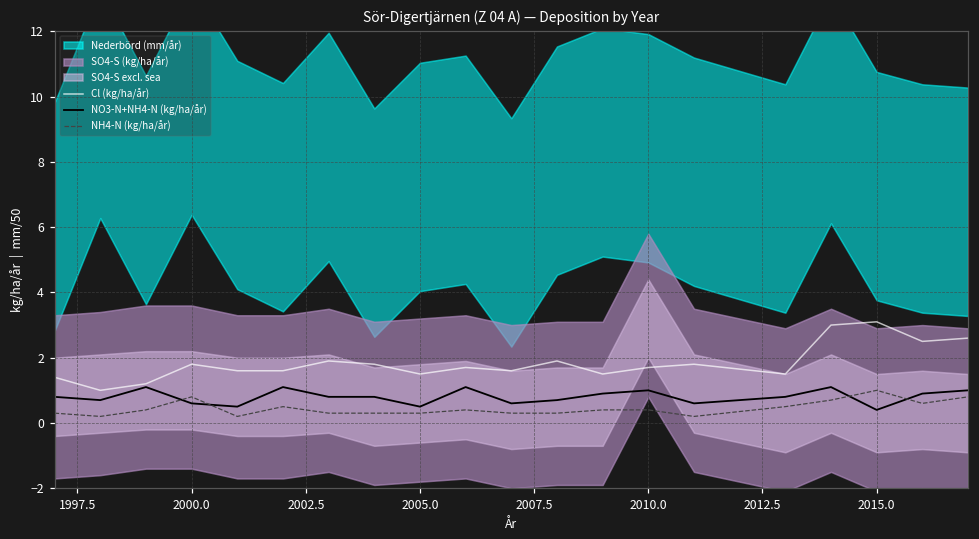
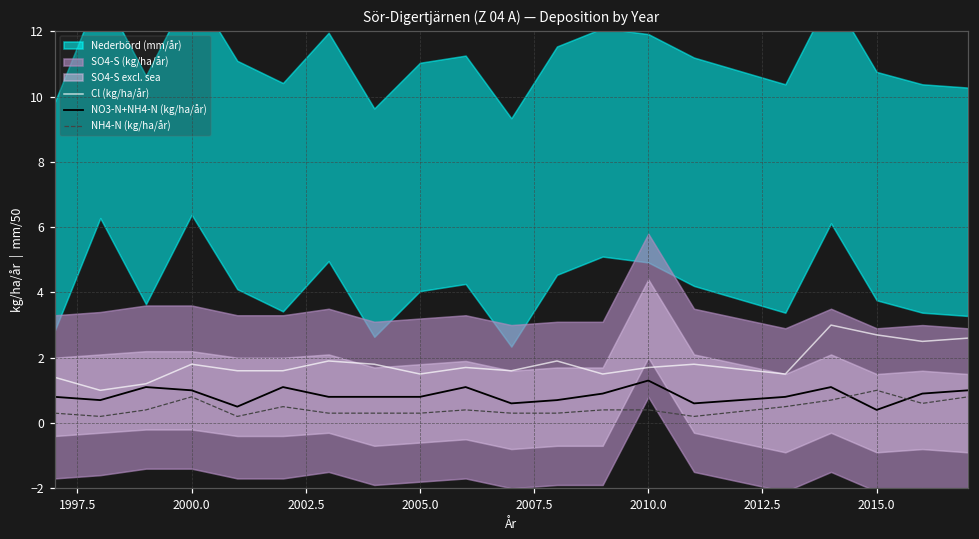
  {
    "Cl (kg/ha/år)": {
      "2000.0": 1.8,
      "2005.0": 1.5,
      "2010.0": 1.7,
-     "2015.0": 3.1
+     "2015.0": 2.7
    },
    "NO3-N+NH4-N (kg/ha/år)": {
-     "2000.0": 0.6,
-     "2005.0": 0.5,
-     "2010.0": 1.0,
+     "2000.0": 1.0,
+     "2005.0": 0.8,
+     "2010.0": 1.3,
      "2015.0": 0.4
    },
    "NH4-N (kg/ha/år)": {
      "2000.0": 0.8,
      "2005.0": 0.3,
      "2010.0": 0.4,
      "2015.0": 1.0
    }
  }
